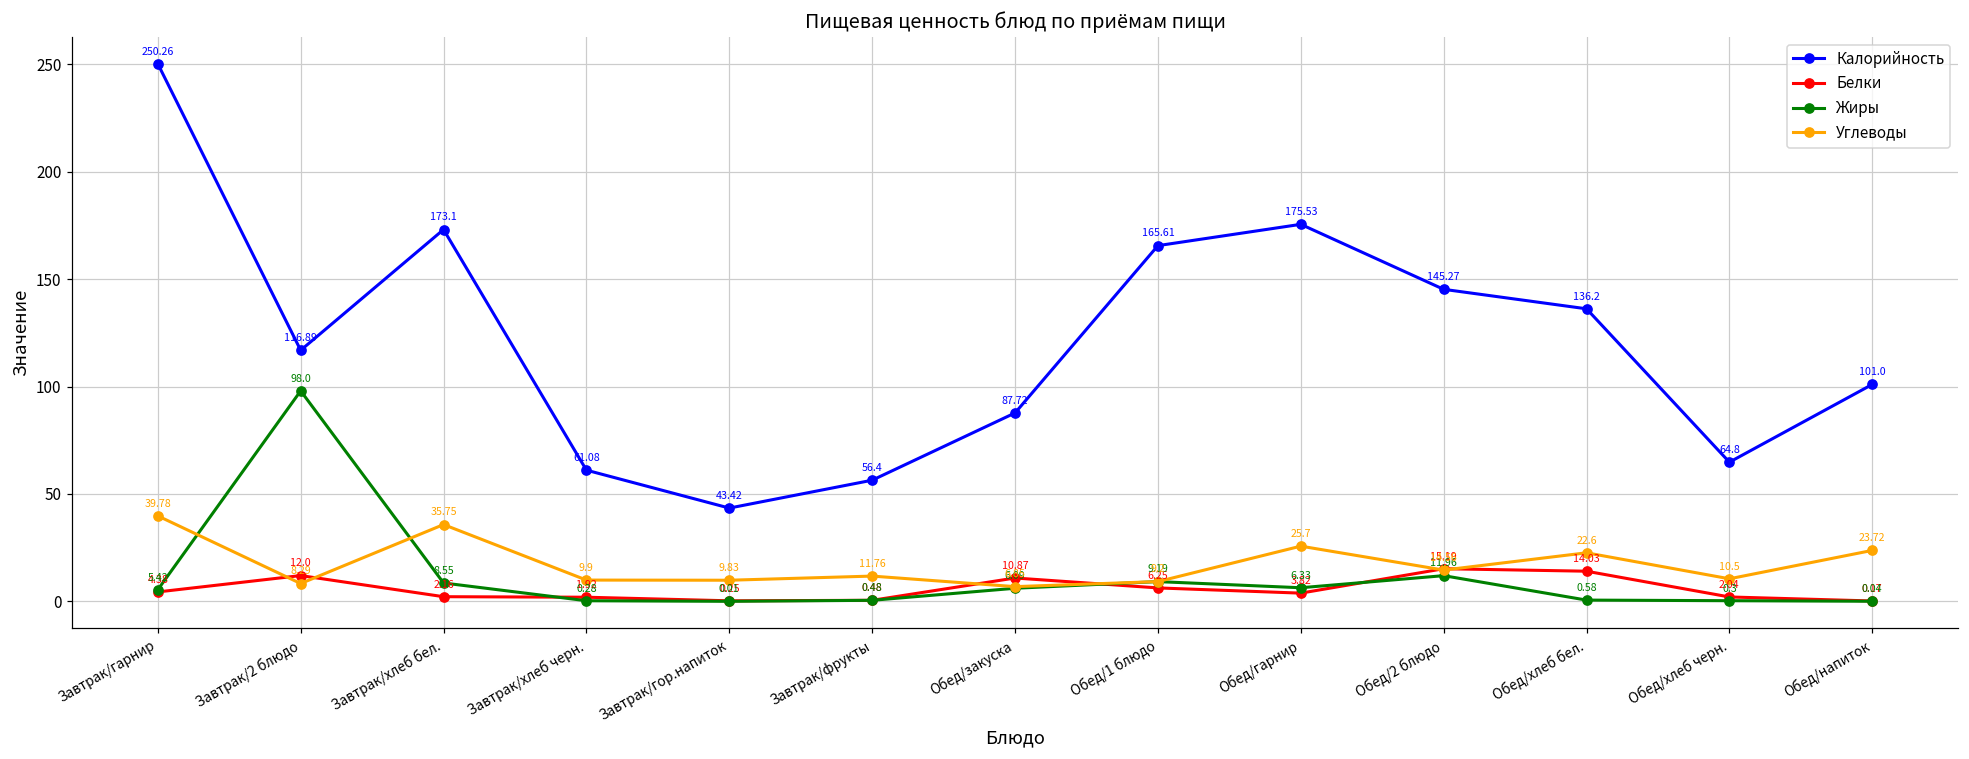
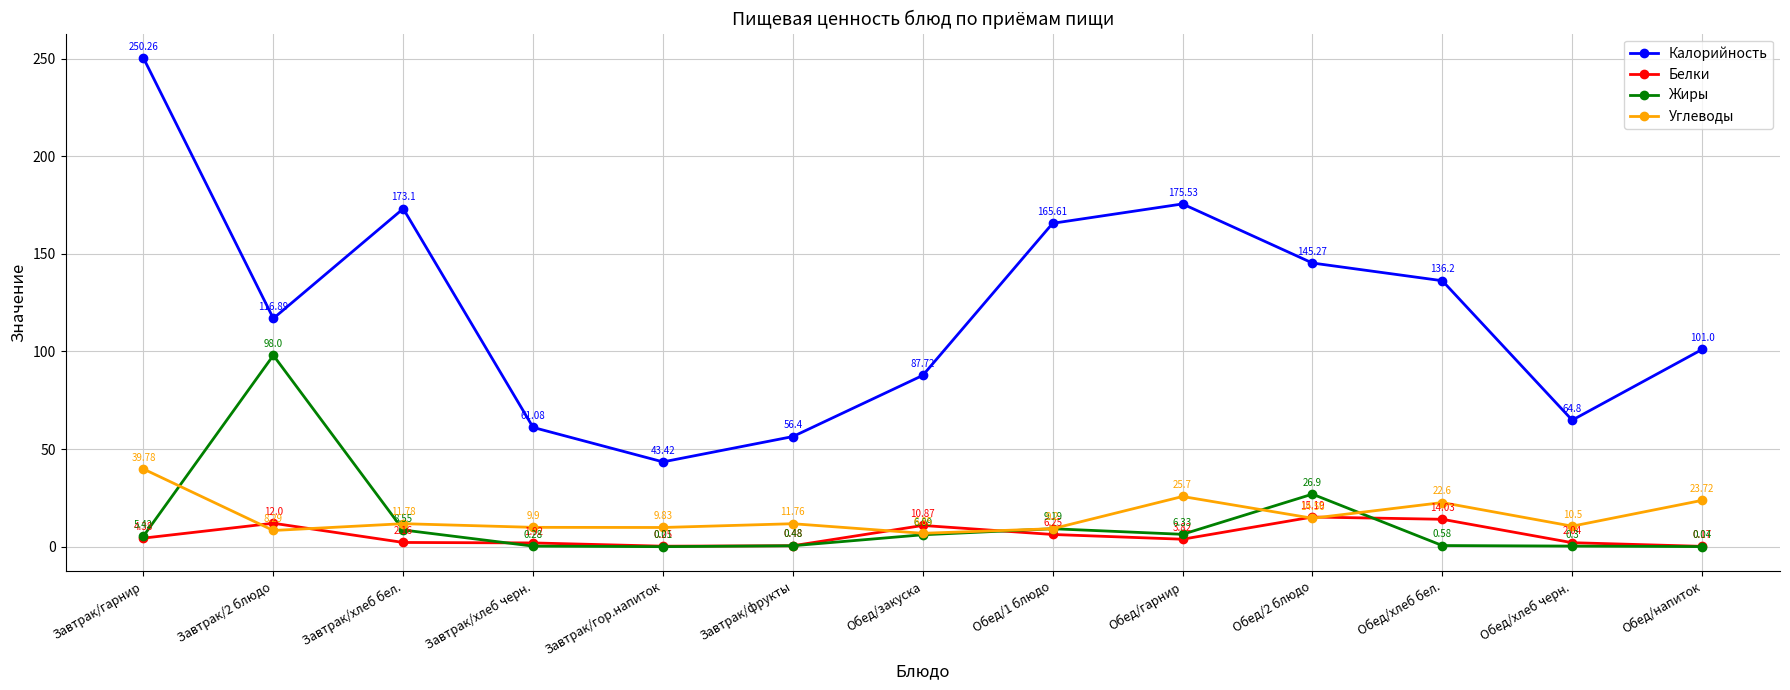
  {
    "Калорийность": {
      "Завтрак/гарнир": 250.26,
      "Завтрак/2 блюдо": 116.89,
      "Завтрак/хлеб бел.": 173.1,
      "Завтрак/хлеб черн.": 61.08,
      "Завтрак/гор.напиток": 43.42,
      "Завтрак/фрукты": 56.4,
      "Обед/закуска": 87.72,
      "Обед/1 блюдо": 165.61,
      "Обед/гарнир": 175.53,
      "Обед/2 блюдо": 145.27,
      "Обед/хлеб бел.": 136.2,
      "Обед/хлеб черн.": 64.8,
      "Обед/напиток": 101.0
    },
    "Жиры": {
      "Завтрак/2 блюдо": 98.0,
-     "Обед/2 блюдо": 11.96,
+     "Обед/2 блюдо": 26.9,
      "Обед/хлеб бел.": 0.58
    },
    "Углеводы": {
      "Завтрак/гарнир": 39.78,
-     "Завтрак/хлеб бел.": 35.75,
+     "Завтрак/хлеб бел.": 11.78,
      "Завтрак/хлеб черн.": 9.9,
      "Завтрак/гор.напиток": 9.83,
      "Завтрак/фрукты": 11.76,
      "Обед/гарнир": 25.7,
      "Обед/хлеб бел.": 22.6,
      "Обед/хлеб черн.": 10.5,
      "Обед/напиток": 23.72
    }
  }
